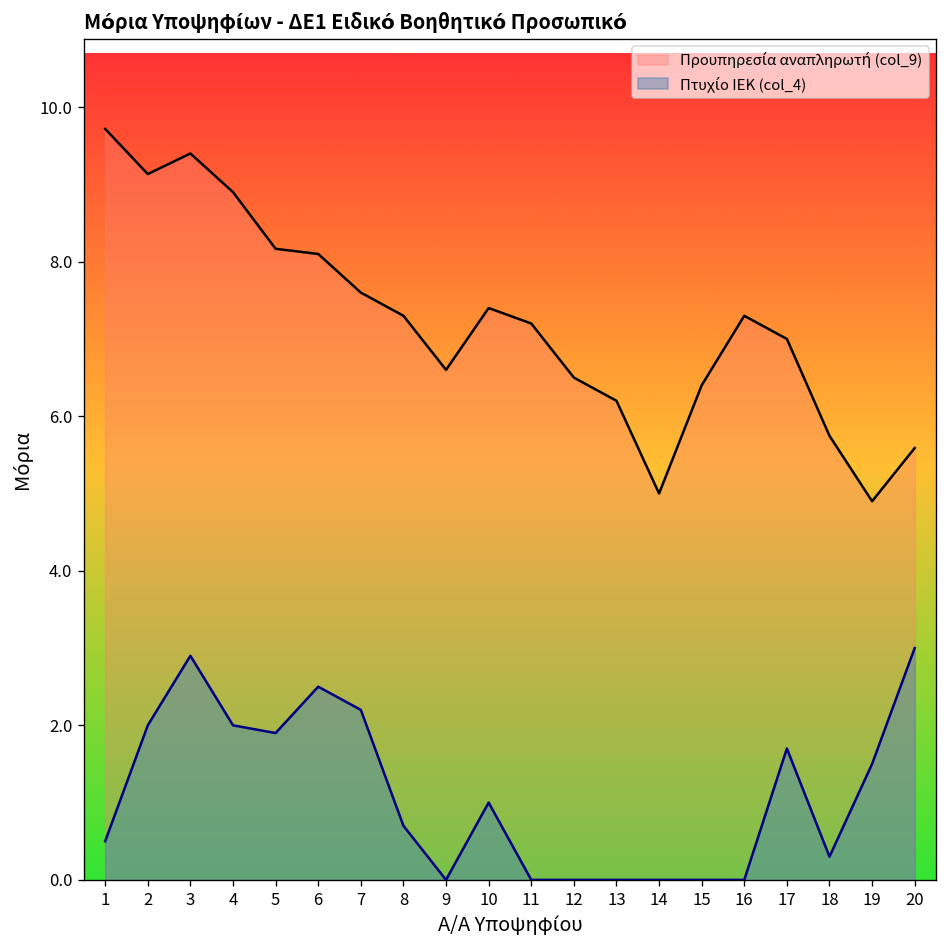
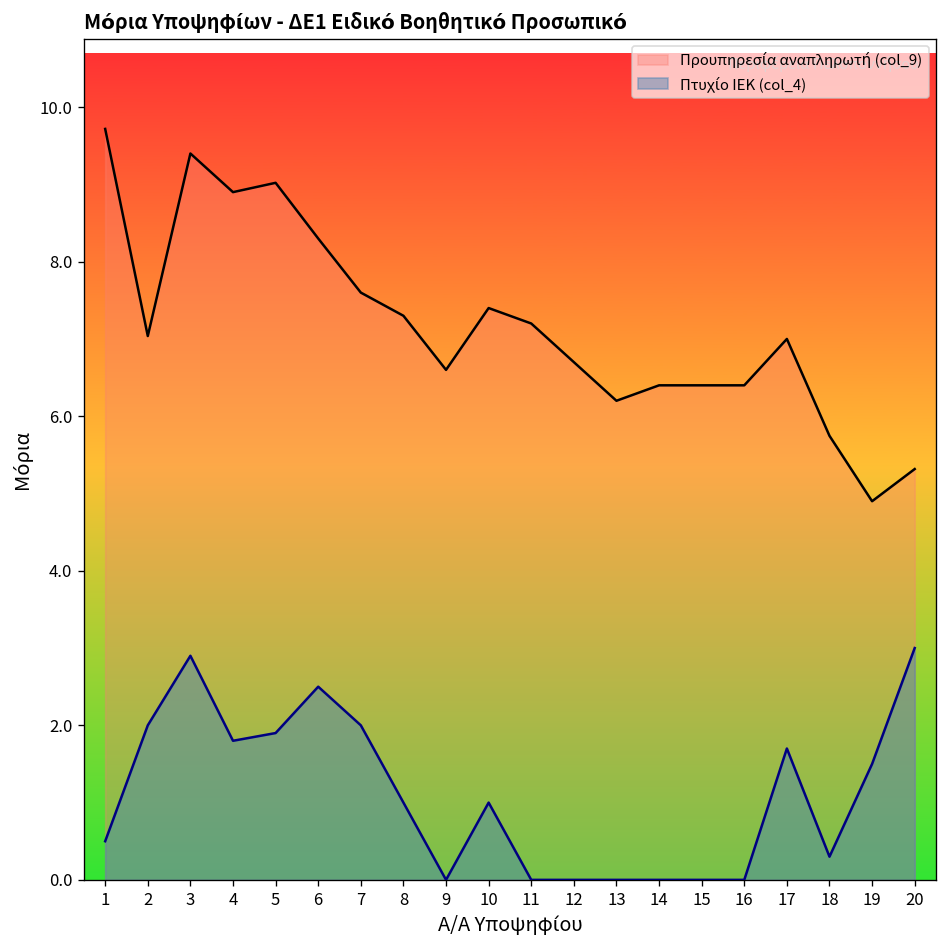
  {
    "Προυπηρεσία αναπληρωτή (col_9)": {
      "1": 9.7,
-     "2": 9.1,
+     "2": 7.0,
      "3": 9.4,
      "4": 8.9,
-     "5": 8.2,
-     "6": 8.1,
+     "5": 9.0,
+     "6": 8.3,
      "7": 7.6,
      "8": 7.3,
      "9": 6.6,
      "10": 7.4,
      "11": 7.2,
-     "12": 6.5,
+     "12": 6.7,
      "13": 6.2,
-     "14": 5.0,
+     "14": 6.4,
      "15": 6.4,
-     "16": 7.3,
+     "16": 6.4,
      "17": 7.0,
      "18": 5.7,
      "19": 4.9,
-     "20": 5.6
+     "20": 5.3
    },
    "Πτυχίο ΙΕΚ (col_4)": {
      "1": 0.5,
      "2": 2.0,
      "3": 2.9,
-     "4": 2.0,
+     "4": 1.8,
      "5": 1.9,
      "6": 2.5,
-     "7": 2.2,
-     "8": 0.7,
+     "7": 2.0,
+     "8": 1.0,
      "9": 0.0,
      "10": 1.0,
      "11": 0.0,
      "12": 0.0,
      "13": 0.0,
      "14": 0.0,
      "15": 0.0,
      "16": 0.0,
      "17": 1.7,
      "18": 0.3,
      "19": 1.5,
      "20": 3.0
    }
  }
